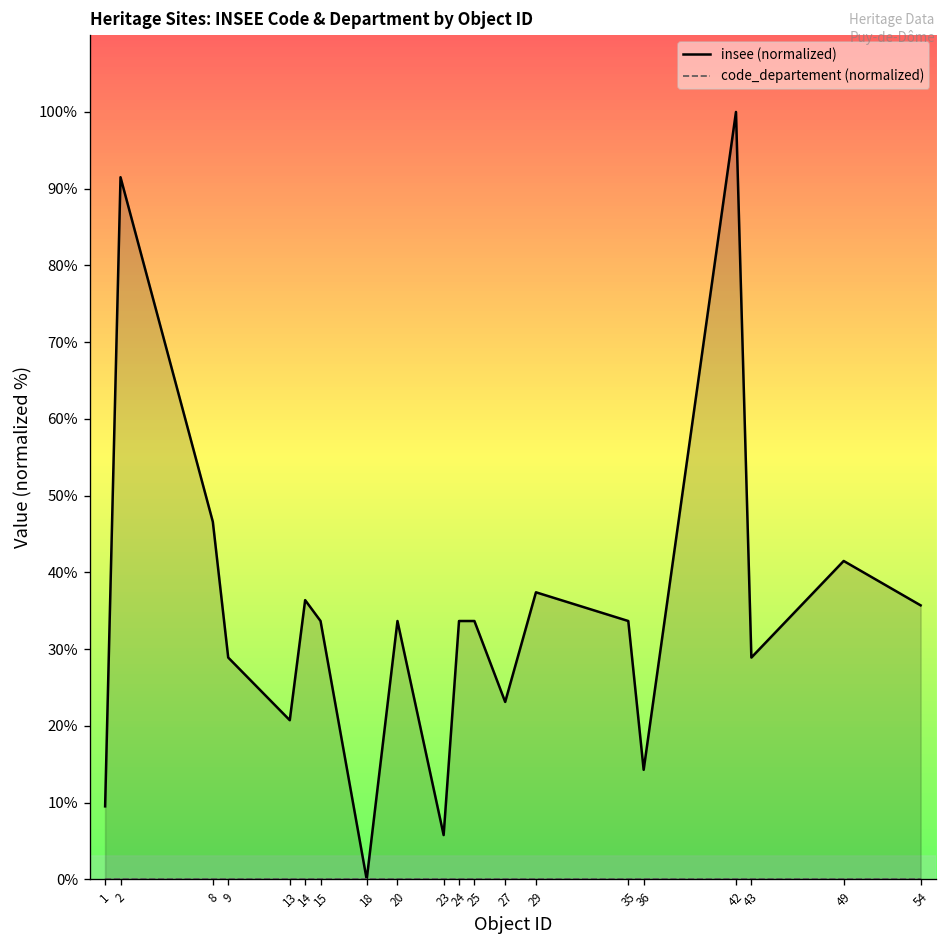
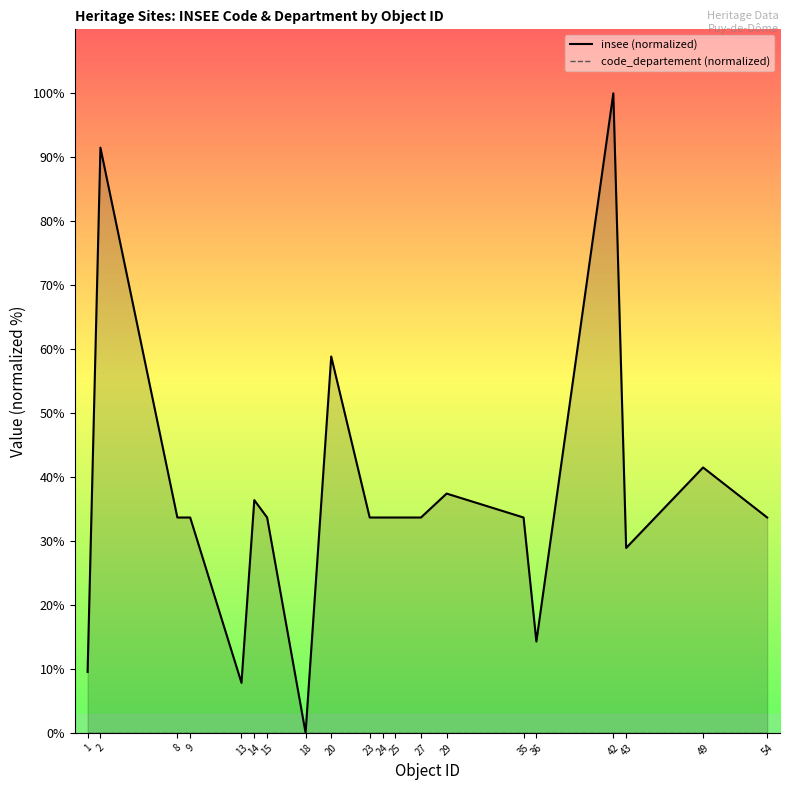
  {
    "insee (normalized)": {
      "1": "10%",
      "2": "91%",
-     "8": "47%",
-     "9": "29%",
-     "13": "21%",
+     "8": "34%",
+     "9": "34%",
+     "13": "8%",
      "14": "36%",
      "15": "34%",
-     "20": "34%",
-     "23": "6%",
+     "20": "59%",
+     "23": "34%",
      "24": "34%",
      "25": "34%",
-     "27": "23%",
+     "27": "34%",
      "29": "37%",
      "35": "34%",
      "36": "14%",
      "42": "100%",
      "43": "29%",
      "49": "41%",
-     "54": "36%"
+     "54": "34%"
    }
  }
